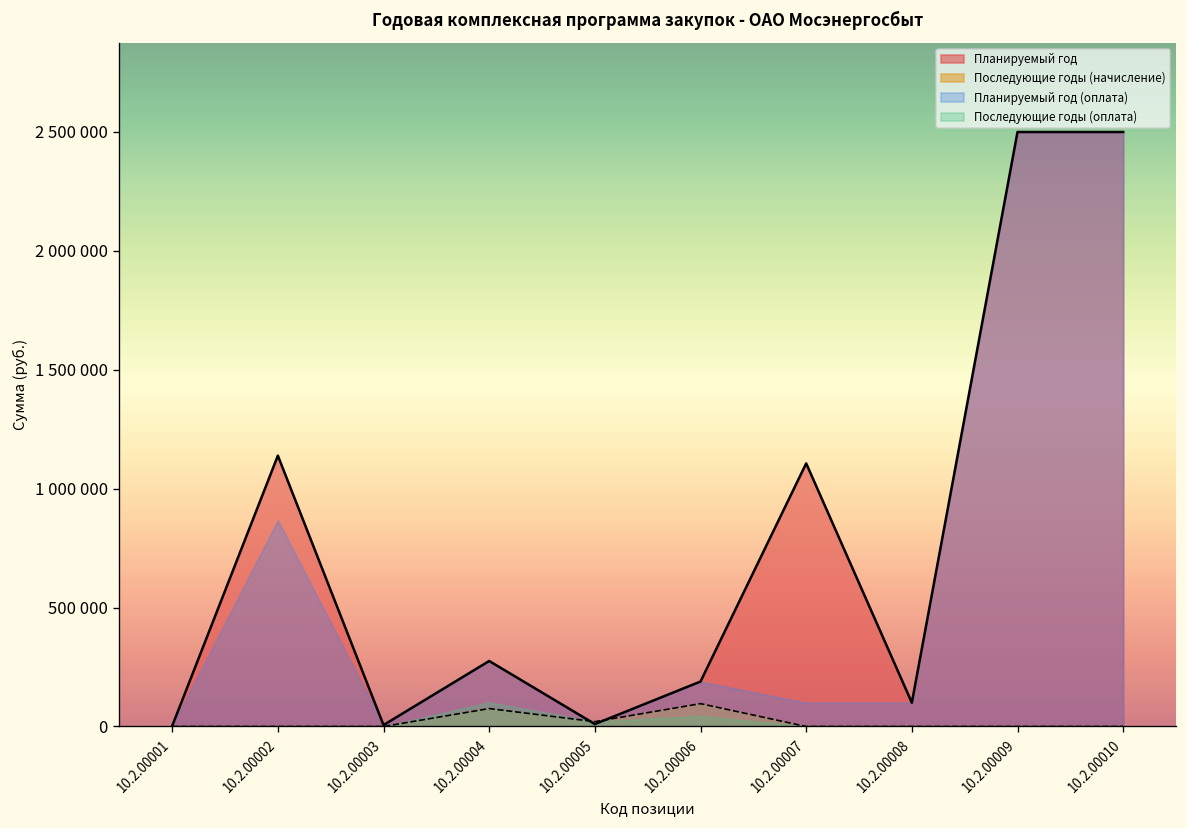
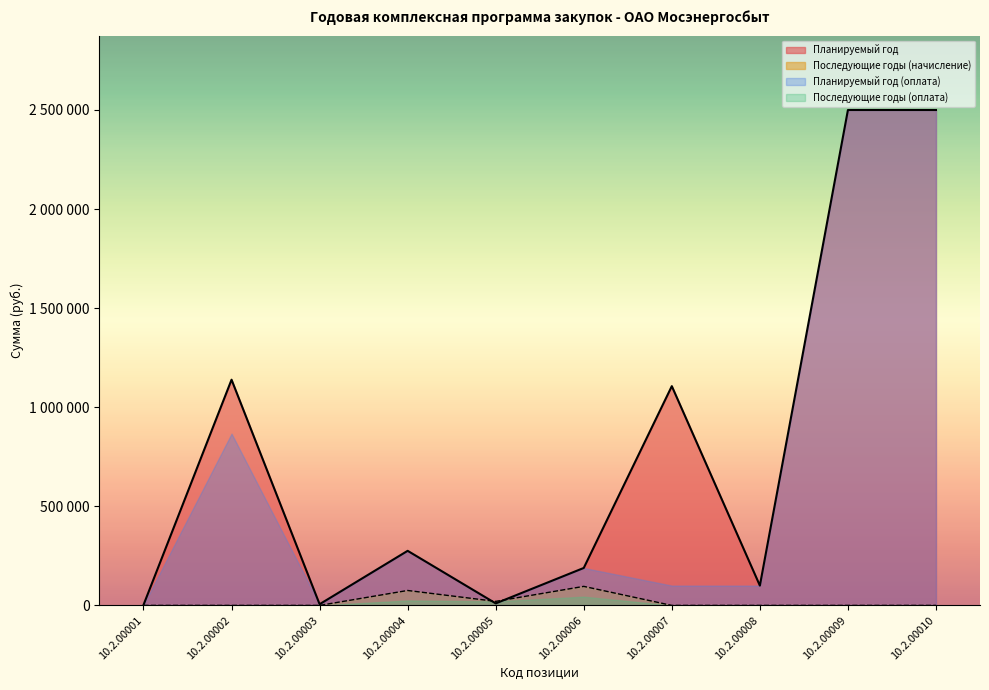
  {
    "Планируемый год": {
      "10.2.00002": 1140000,
      "10.2.00007": 1110000
    },
    "Последующие годы (начисление)": {
      "10.2.00004": 80000,
      "10.2.00006": 100000
    },
    "Планируемый год (оплата)": {
      "10.2.00002": 870000,
      "10.2.00007": 100000
    },
    "Последующие годы (оплата)": {
-     "10.2.00004": 100000,
+     "10.2.00004": 30000,
      "10.2.00006": 40000
    }
  }
